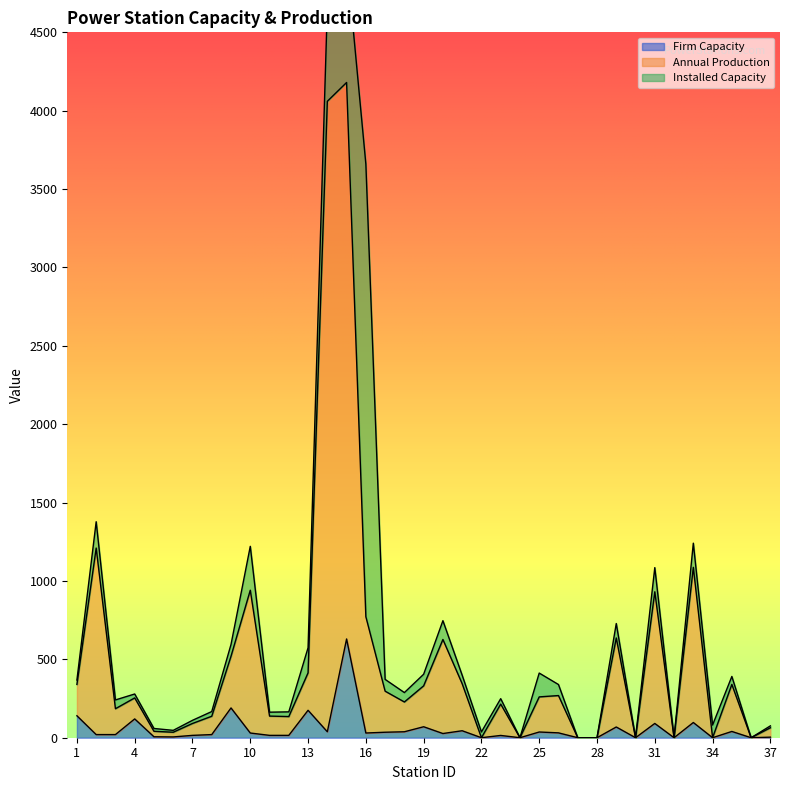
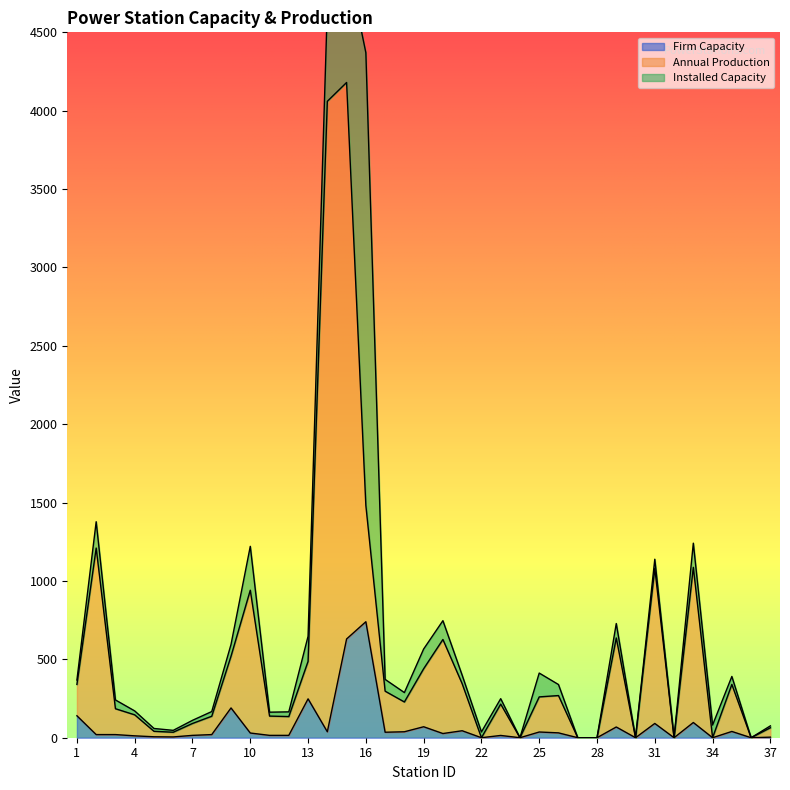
  {
    "Firm Capacity": {
      "1": 140,
-     "4": 120,
+     "4": 10,
      "7": 20,
      "10": 30,
-     "13": 180,
-     "16": 30,
+     "13": 250,
+     "16": 740,
      "19": 70,
      "25": 40,
      "31": 90,
      "37": 0
    },
    "Annual Production": {
      "1": 200,
      "4": 130,
      "7": 80,
      "10": 910,
      "13": 240,
      "16": 740,
-     "19": 260,
+     "19": 370,
      "25": 220,
-     "31": 840
+     "31": 990
    },
    "Installed Capacity": {
      "1": 30,
      "4": 30,
      "7": 20,
      "10": 280,
      "13": 160,
      "16": 2890,
-     "19": 70,
+     "19": 130,
      "22": 40,
      "25": 150,
-     "31": 150,
+     "31": 60,
      "34": 80
    }
  }
